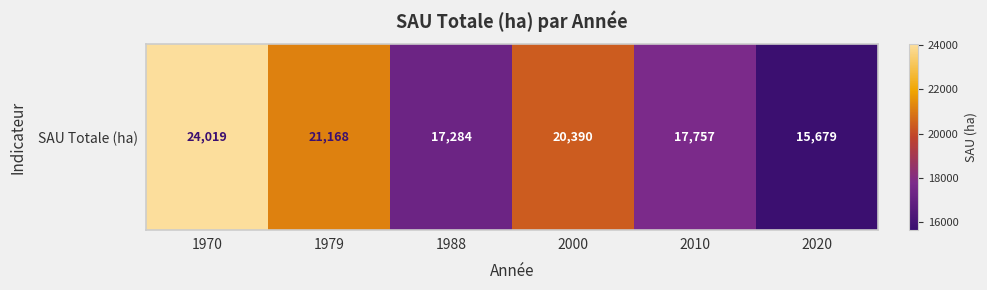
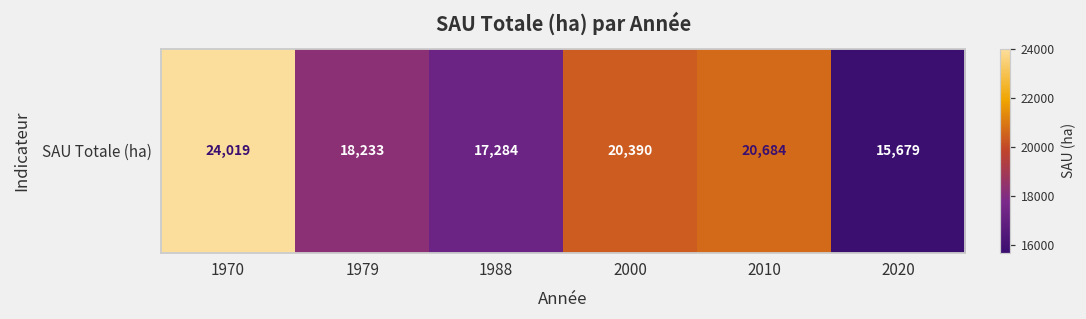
  {
    "SAU Totale (ha)": {
      "1970": "24,019",
-     "1979": "21,168",
+     "1979": "18,233",
      "1988": "17,284",
      "2000": "20,390",
-     "2010": "17,757",
+     "2010": "20,684",
      "2020": "15,679"
    }
  }
